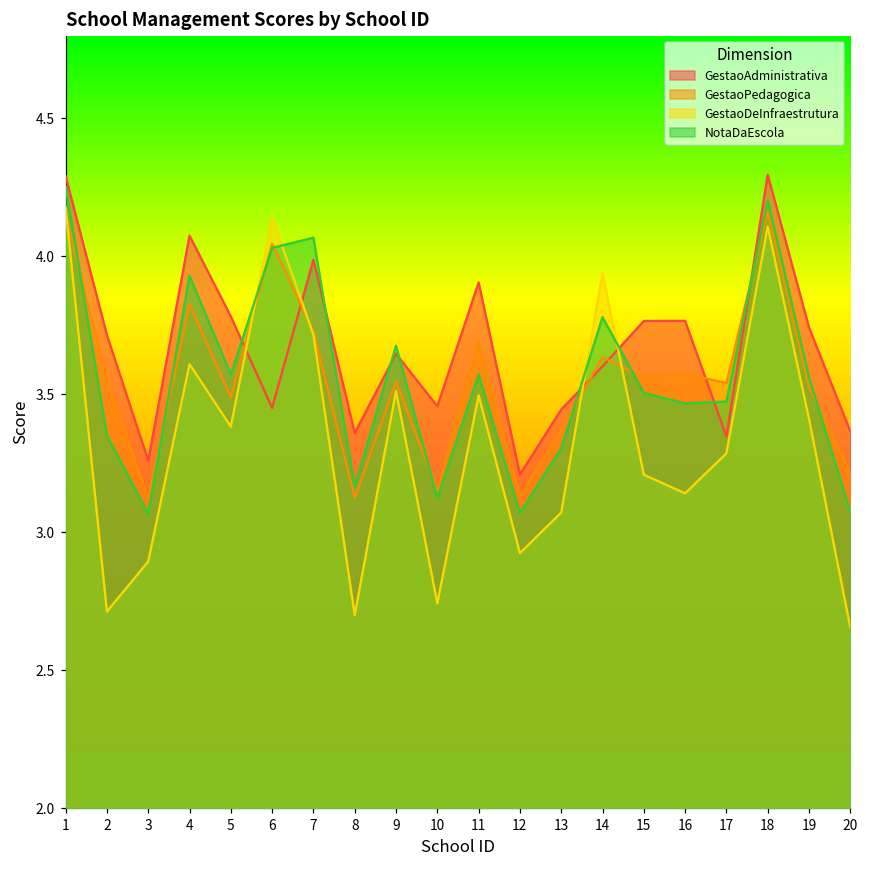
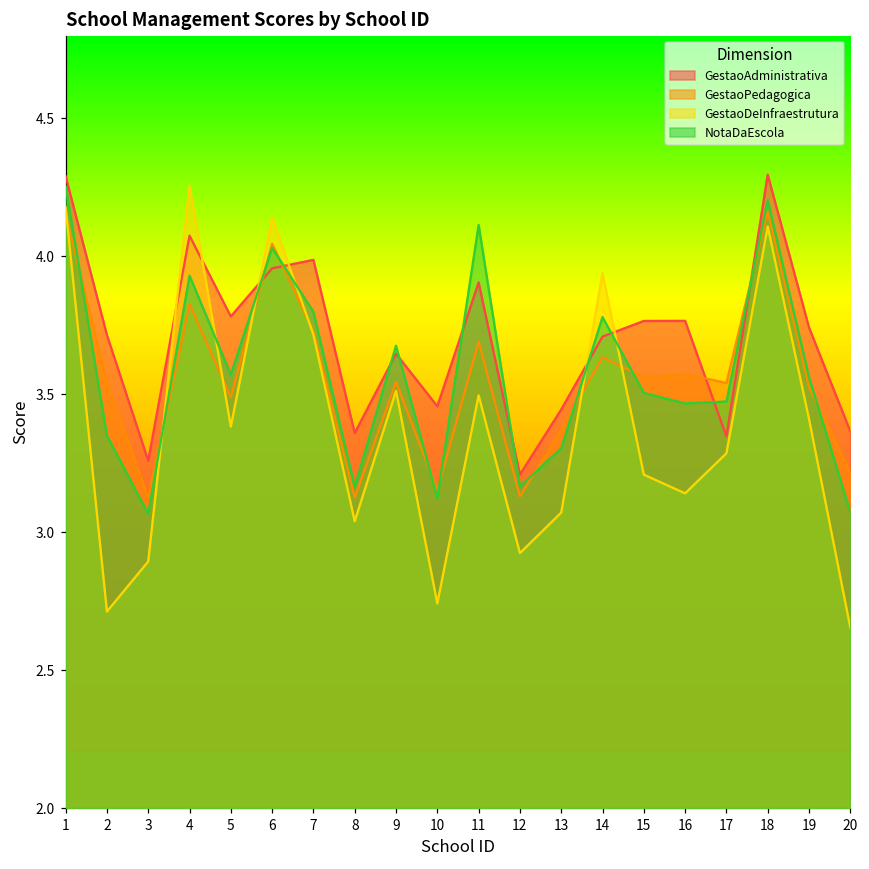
  {
    "GestaoAdministrativa": {
      "1": 4.29,
      "2": 3.71,
      "3": 3.26,
      "4": 4.07,
      "5": 3.78,
-     "6": 3.45,
+     "6": 3.96,
      "7": 3.99,
      "8": 3.36,
      "9": 3.65,
      "10": 3.46,
      "11": 3.91,
      "12": 3.21,
      "13": 3.44,
-     "14": 3.60,
+     "14": 3.71,
      "15": 3.77,
      "16": 3.77,
      "17": 3.35,
      "18": 4.30,
      "19": 3.74,
      "20": 3.37
    },
    "GestaoPedagogica": {
      "1": 4.15,
      "2": 3.54,
      "3": 3.13,
      "4": 3.83,
      "5": 3.49,
      "6": 4.05,
      "7": 3.73,
      "8": 3.13,
      "9": 3.54,
      "10": 3.15,
      "11": 3.69,
      "12": 3.13,
      "13": 3.37,
      "14": 3.63,
      "15": 3.56,
      "16": 3.57,
      "17": 3.54,
      "18": 4.16,
      "19": 3.53,
      "20": 3.22
    },
    "GestaoDeInfraestrutura": {
      "1": 4.18,
      "2": 2.71,
      "3": 2.89,
-     "4": 3.61,
+     "4": 4.26,
      "5": 3.38,
      "6": 4.14,
      "7": 3.72,
-     "8": 2.70,
+     "8": 3.04,
      "9": 3.51,
      "10": 2.74,
      "11": 3.50,
      "12": 2.92,
      "13": 3.07,
      "14": 3.94,
      "15": 3.21,
      "16": 3.14,
      "17": 3.29,
      "18": 4.11,
      "19": 3.41,
      "20": 2.65
    },
    "NotaDaEscola": {
      "1": 4.25,
      "2": 3.35,
      "3": 3.07,
      "4": 3.93,
      "5": 3.57,
      "6": 4.03,
-     "7": 4.07,
+     "7": 3.80,
      "8": 3.16,
      "9": 3.68,
      "10": 3.12,
-     "11": 3.57,
-     "12": 3.07,
+     "11": 4.11,
+     "12": 3.17,
      "13": 3.30,
      "14": 3.78,
      "15": 3.51,
      "16": 3.47,
      "17": 3.47,
      "18": 4.20,
      "19": 3.56,
      "20": 3.07
    }
  }
